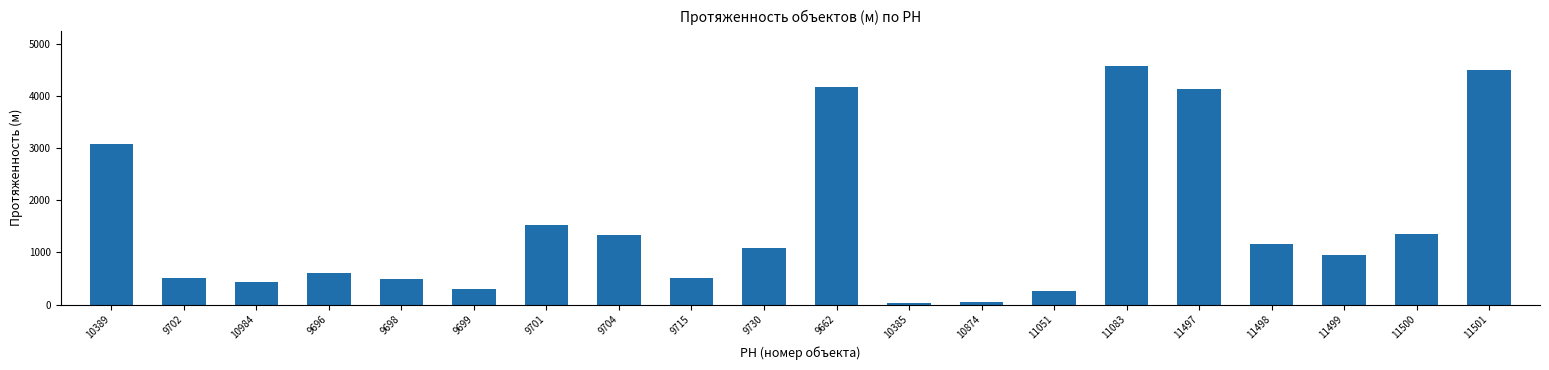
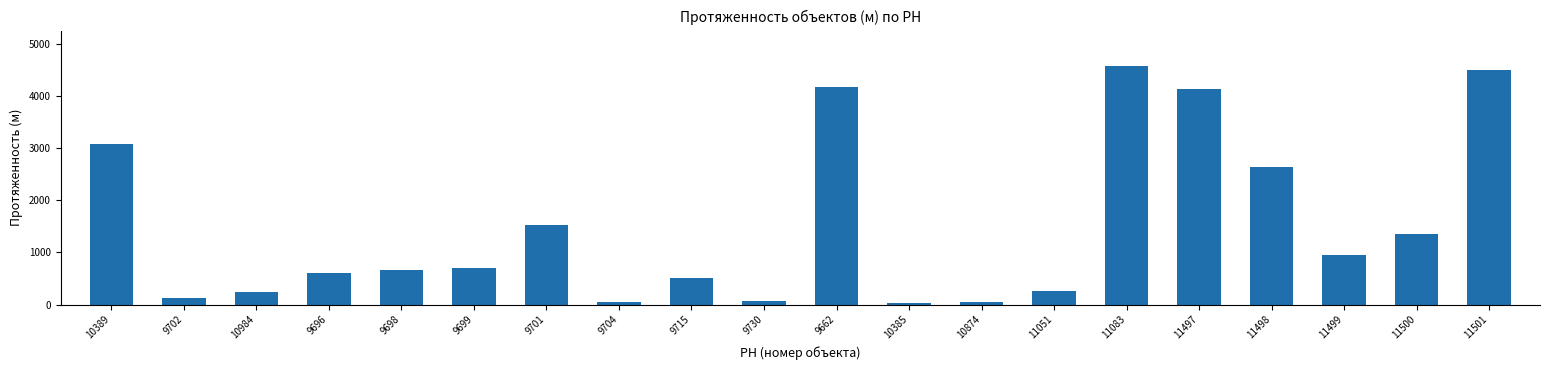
  {
    "10389": 3100,
-   "9702": 500,
-   "10984": 400,
+   "9702": 100,
+   "10984": 200,
    "9696": 600,
-   "9698": 500,
-   "9699": 300,
+   "9698": 700,
+   "9699": 700,
    "9701": 1500,
-   "9704": 1300,
+   "9704": 100,
    "9715": 500,
-   "9730": 1100,
+   "9730": 100,
    "9662": 4200,
    "11051": 300,
    "11083": 4600,
    "11497": 4100,
-   "11498": 1200,
+   "11498": 2600,
    "11499": 1000,
    "11500": 1400,
    "11501": 4500
  }
